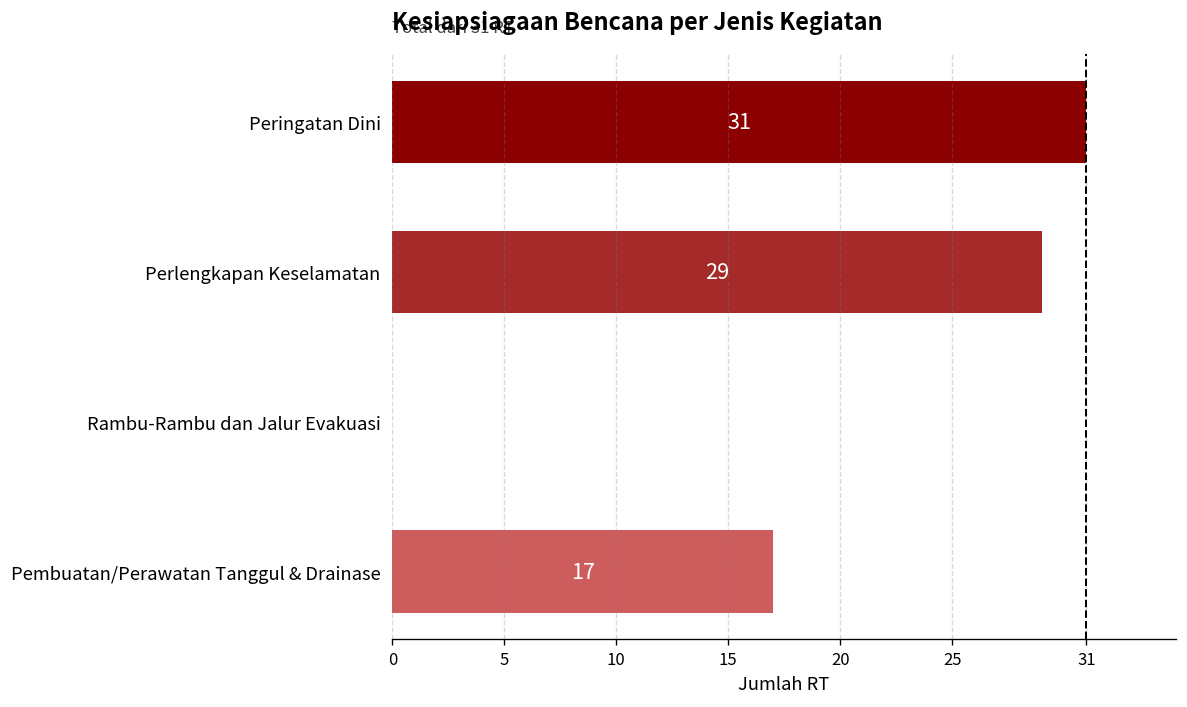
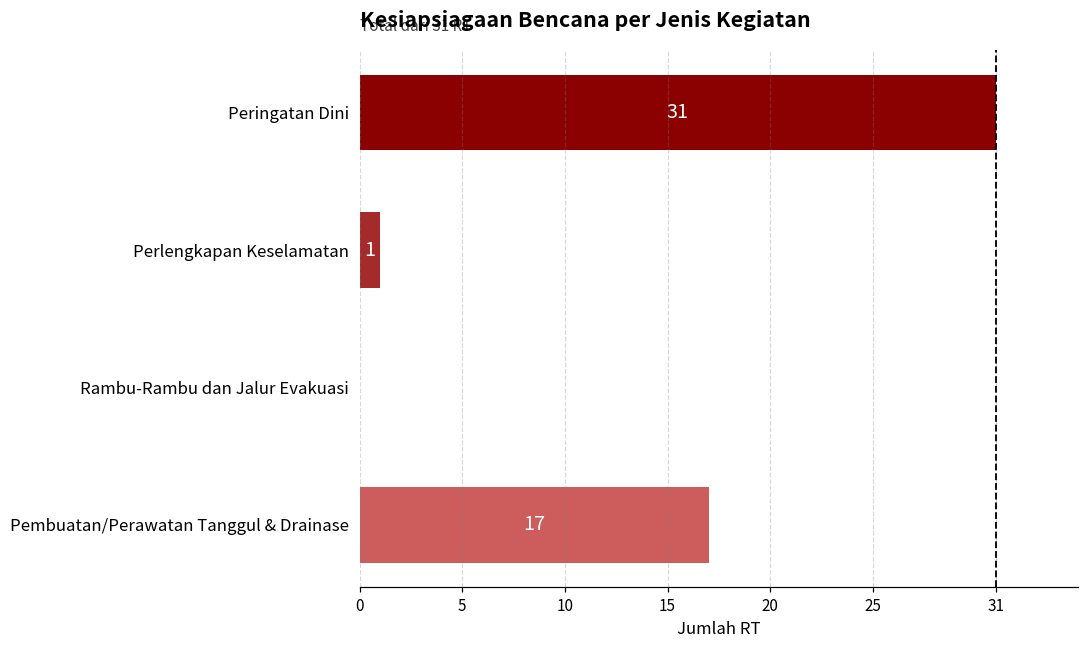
  {
    "Peringatan Dini": 31,
-   "Perlengkapan Keselamatan": 29,
+   "Perlengkapan Keselamatan": 1,
    "Pembuatan/Perawatan Tanggul & Drainase": 17
  }
